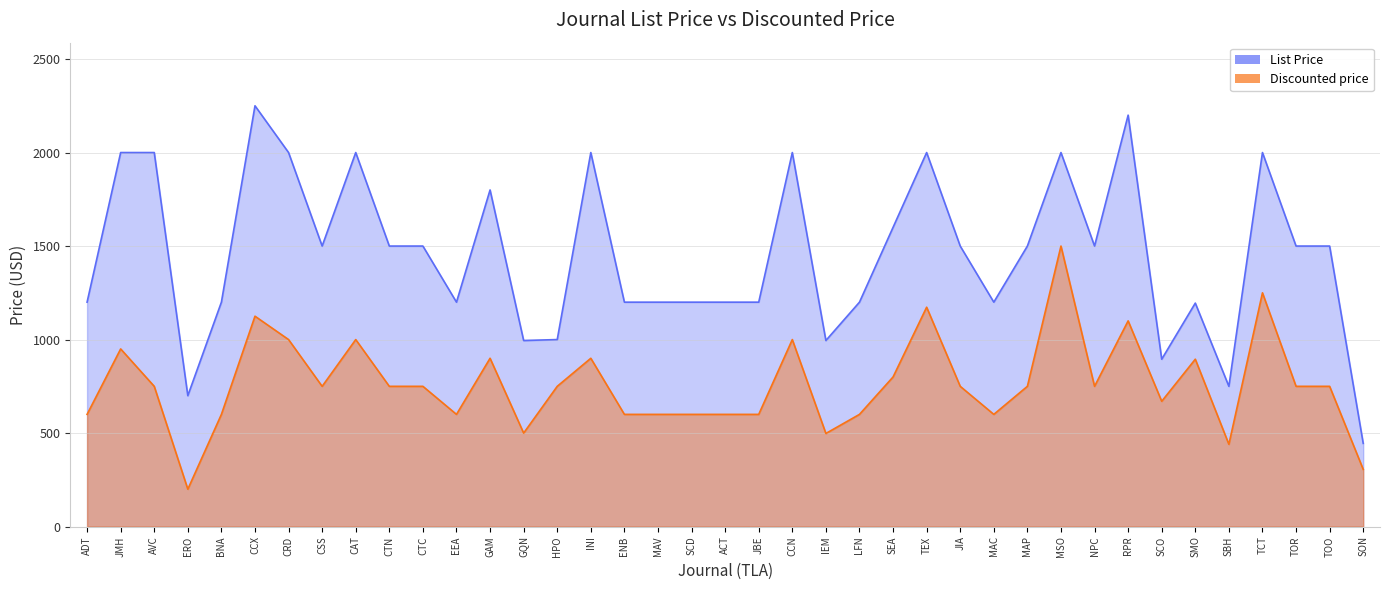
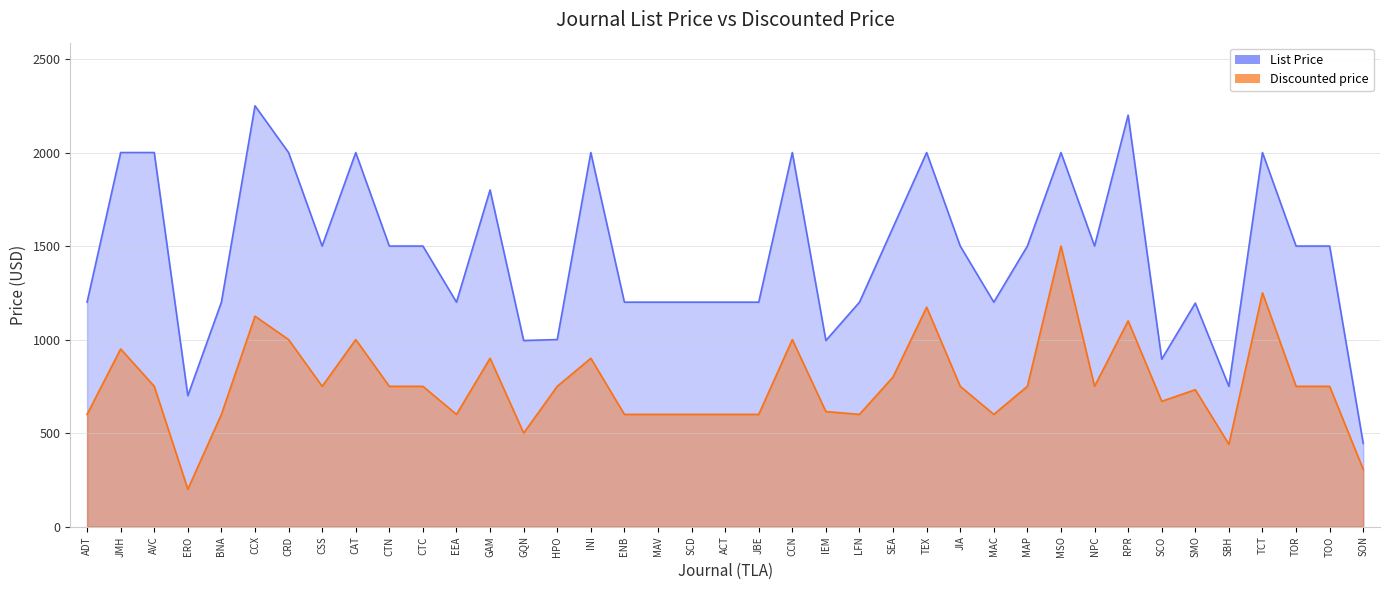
  {
    "List Price": {
      "ADT": 1200,
      "JMH": 2000,
      "AVC": 2000,
      "ERO": 700,
      "BNA": 1200,
      "CCX": 2250,
      "CRD": 2000,
      "CSS": 1500,
      "CAT": 2000,
      "CTN": 1500,
      "CTC": 1500,
      "EEA": 1200,
      "GAM": 1800,
      "GQN": 1000,
      "HPO": 1000,
      "INI": 2000,
      "ENB": 1200,
      "MAV": 1200,
      "SCD": 1200,
      "ACT": 1200,
      "JBE": 1200,
      "CCN": 2000,
      "IEM": 1000,
      "LFN": 1200,
      "SEA": 1600,
      "TEX": 2000,
      "JIA": 1500,
      "MAC": 1200,
      "MAP": 1500,
      "MSO": 2000,
      "NPC": 1500,
      "RPR": 2200,
      "SCO": 900,
      "SMO": 1200,
      "SBH": 750,
      "TCT": 2000,
      "TOR": 1500,
      "TOO": 1500,
      "SON": 450
    },
    "Discounted price": {
      "ADT": 600,
      "JMH": 950,
      "AVC": 750,
      "ERO": 200,
      "BNA": 600,
      "CCX": 1130,
      "CRD": 1000,
      "CSS": 750,
      "CAT": 1000,
      "CTN": 750,
      "CTC": 750,
      "EEA": 600,
      "GAM": 900,
      "GQN": 500,
      "HPO": 750,
      "INI": 900,
      "ENB": 600,
      "MAV": 600,
      "SCD": 600,
      "ACT": 600,
      "JBE": 600,
      "CCN": 1000,
-     "IEM": 500,
+     "IEM": 620,
      "LFN": 600,
      "SEA": 800,
      "TEX": 1170,
      "JIA": 750,
      "MAC": 600,
      "MAP": 750,
      "MSO": 1500,
      "NPC": 750,
      "RPR": 1100,
      "SCO": 670,
-     "SMO": 900,
+     "SMO": 730,
      "SBH": 440,
      "TCT": 1250,
      "TOR": 750,
      "TOO": 750,
      "SON": 310
    }
  }
